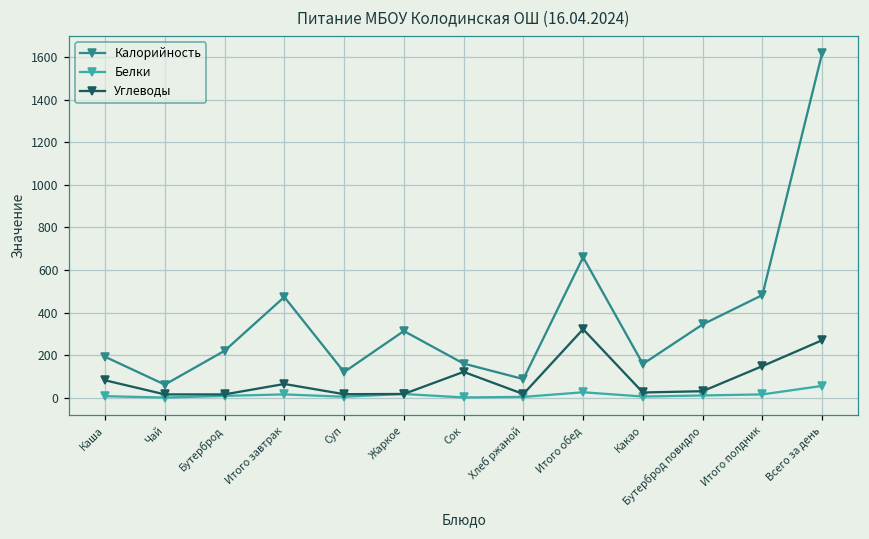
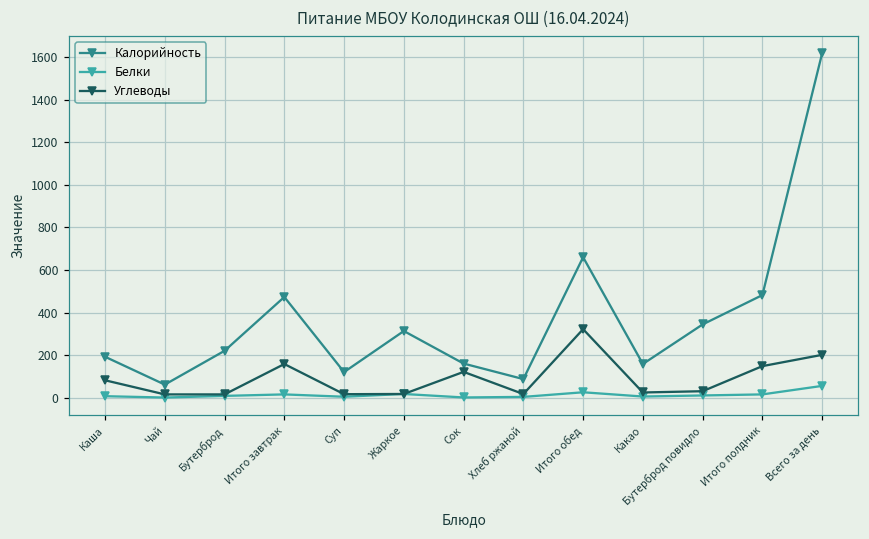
  {
    "Углеводы": {
      "Каша": 80,
      "Чай": 20,
-     "Итого завтрак": 60,
+     "Итого завтрак": 160,
      "Сок": 120,
      "Хлеб ржаной": 20,
      "Итого обед": 320,
      "Какао": 20,
      "Бутерброд повидло": 30,
      "Итого полдник": 150,
-     "Всего за день": 270
+     "Всего за день": 200
    }
  }
